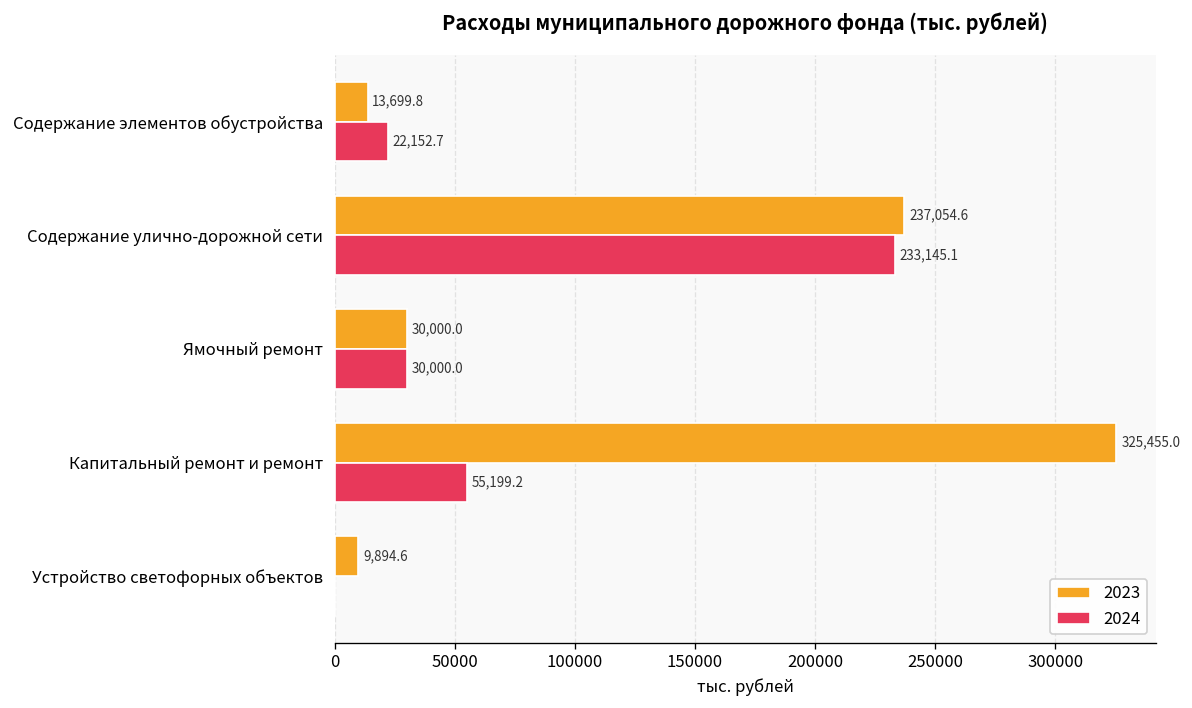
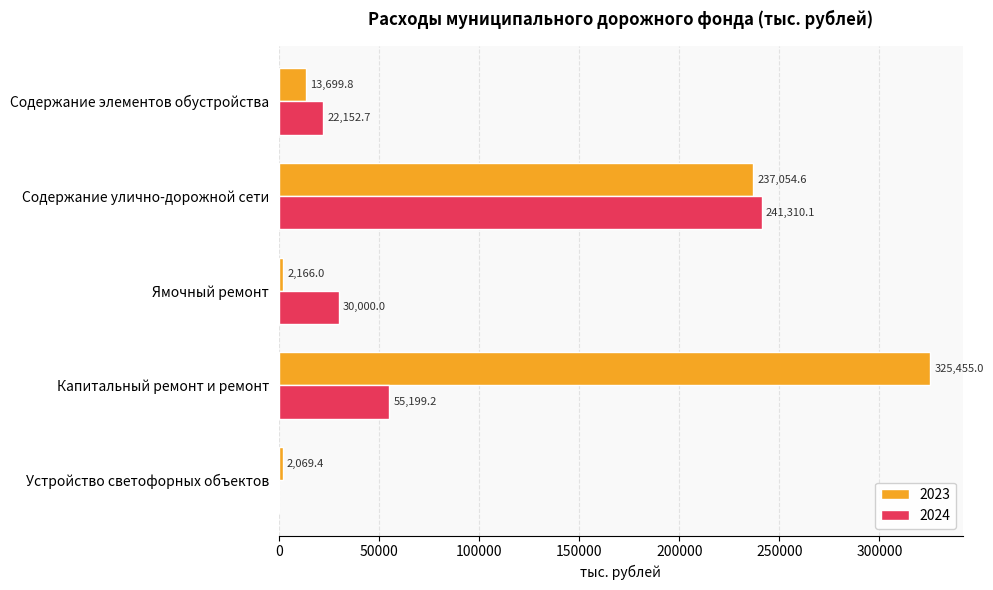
  {
    "2023": {
      "Содержание элементов обустройства": "13,699.8",
      "Содержание улично-дорожной сети": "237,054.6",
-     "Ямочный ремонт": "30,000.0",
+     "Ямочный ремонт": "2,166.0",
      "Капитальный ремонт и ремонт": "325,455.0",
-     "Устройство светофорных объектов": "9,894.6"
+     "Устройство светофорных объектов": "2,069.4"
    },
    "2024": {
      "Содержание элементов обустройства": "22,152.7",
-     "Содержание улично-дорожной сети": "233,145.1",
+     "Содержание улично-дорожной сети": "241,310.1",
      "Ямочный ремонт": "30,000.0",
      "Капитальный ремонт и ремонт": "55,199.2"
    }
  }
